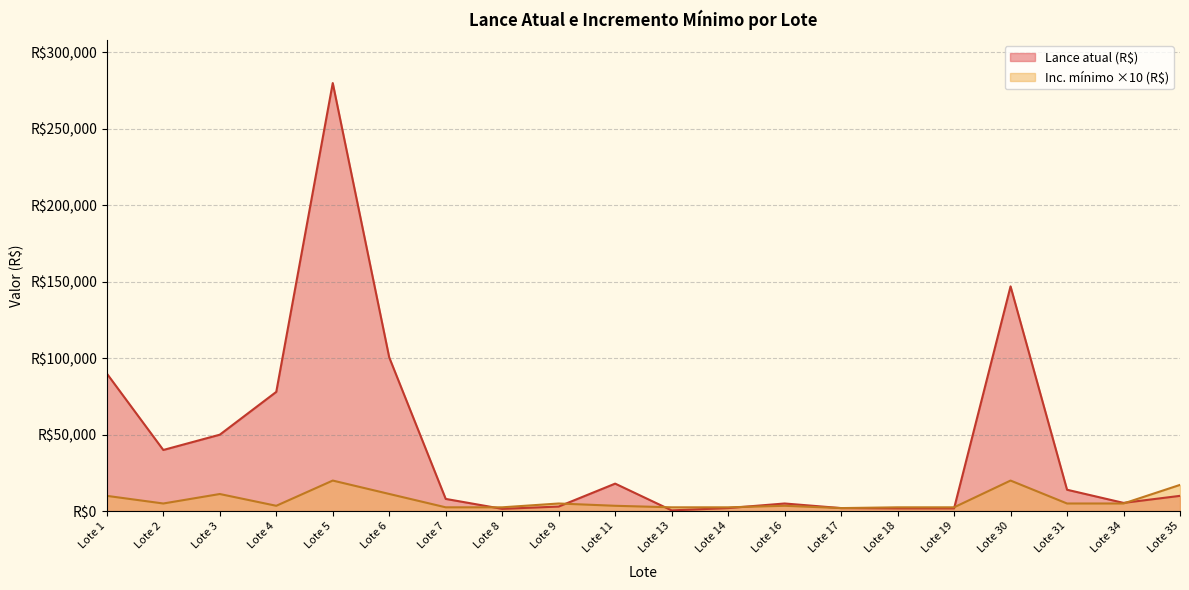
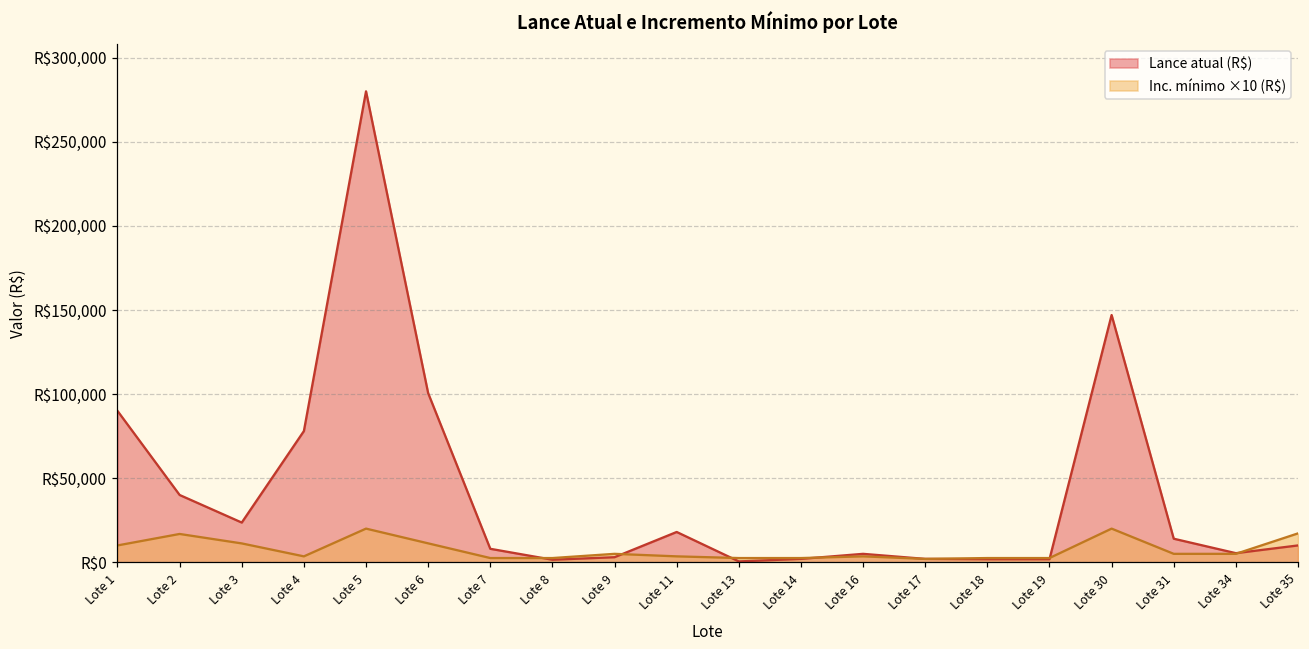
  {
    "Lance atual (R$)": {
      "Lote 1": "R$90,000",
      "Lote 2": "R$40,000",
-     "Lote 3": "R$50,000",
+     "Lote 3": "R$24,000",
      "Lote 4": "R$78,000",
      "Lote 5": "R$280,000",
      "Lote 6": "R$101,000",
      "Lote 7": "R$8,000",
      "Lote 9": "R$3,000",
      "Lote 11": "R$18,000",
      "Lote 13": "R$1,000",
      "Lote 30": "R$147,000",
      "Lote 31": "R$14,000",
      "Lote 35": "R$10,000"
    },
    "Inc. mínimo ×10 (R$)": {
      "Lote 1": "R$10,000",
-     "Lote 2": "R$5,000",
+     "Lote 2": "R$17,000",
      "Lote 3": "R$11,000",
      "Lote 4": "R$4,000",
      "Lote 5": "R$20,000",
      "Lote 6": "R$11,000",
      "Lote 7": "R$3,000",
      "Lote 9": "R$5,000",
      "Lote 11": "R$4,000",
      "Lote 13": "R$3,000",
      "Lote 30": "R$20,000",
      "Lote 31": "R$5,000",
      "Lote 35": "R$17,000"
    }
  }
